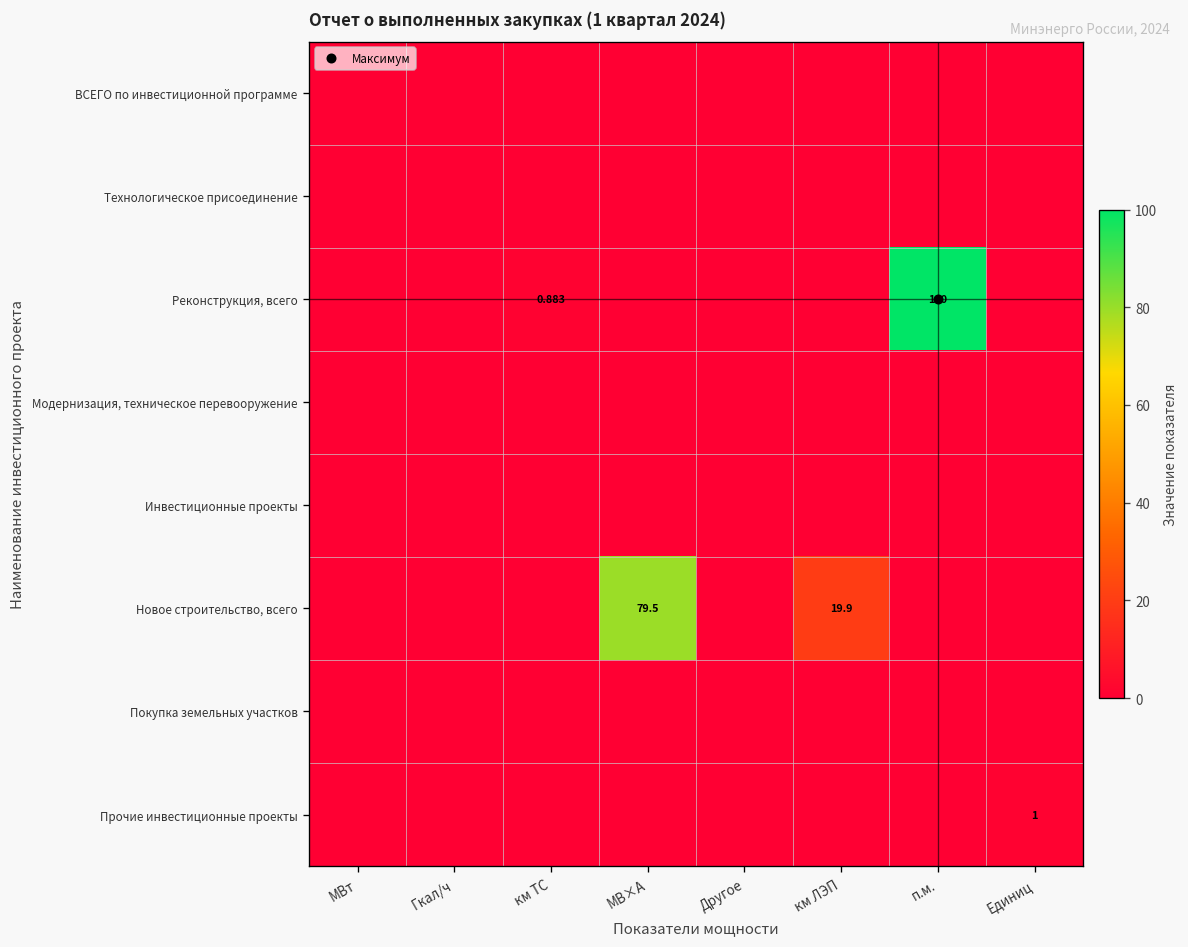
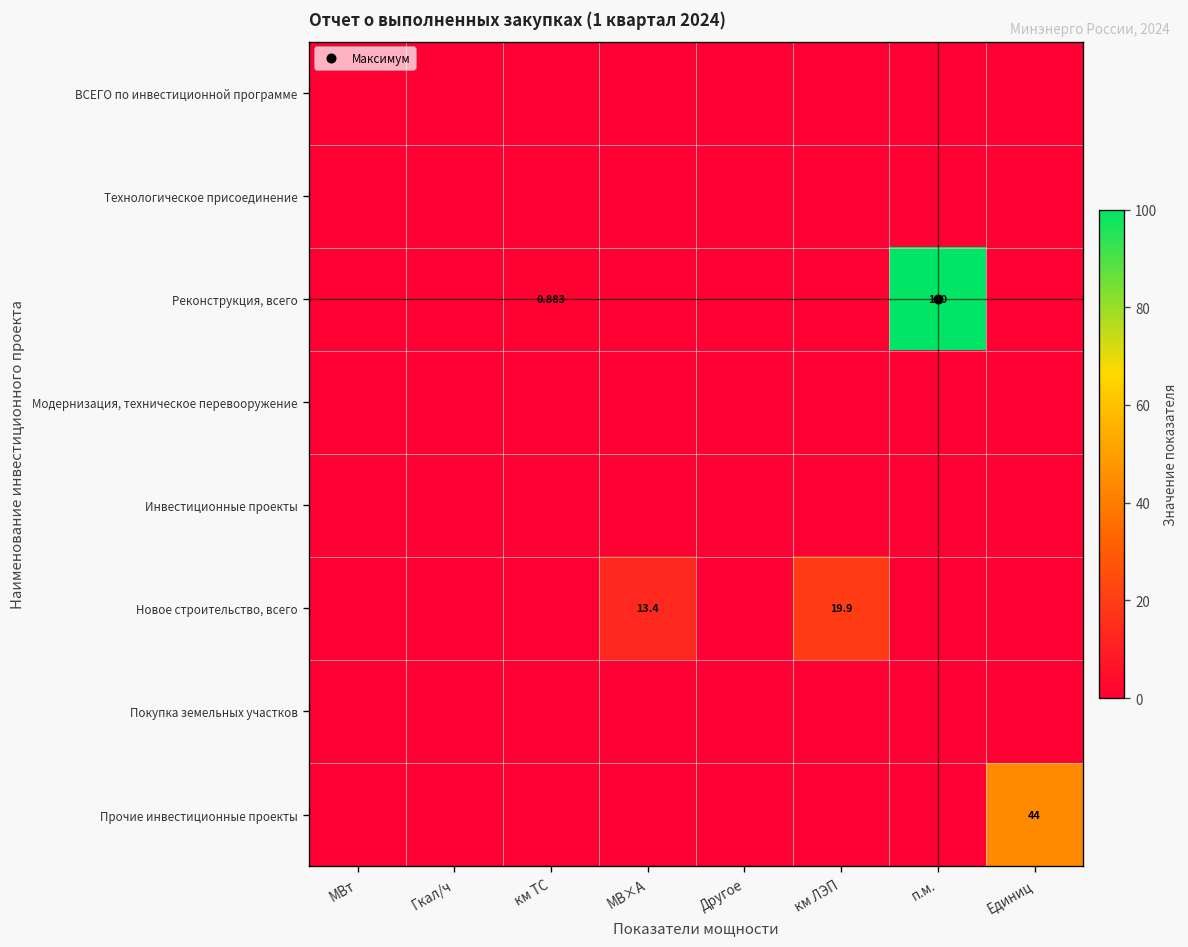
  {
    "Реконструкция, всего": {
      "км ТС": 0.883
    },
    "Новое строительство, всего": {
-     "МВ×А": 79.5,
+     "МВ×А": 13.4,
      "км ЛЭП": 19.9
    },
    "Прочие инвестиционные проекты": {
-     "Единиц": 1
+     "Единиц": 44
    }
  }
